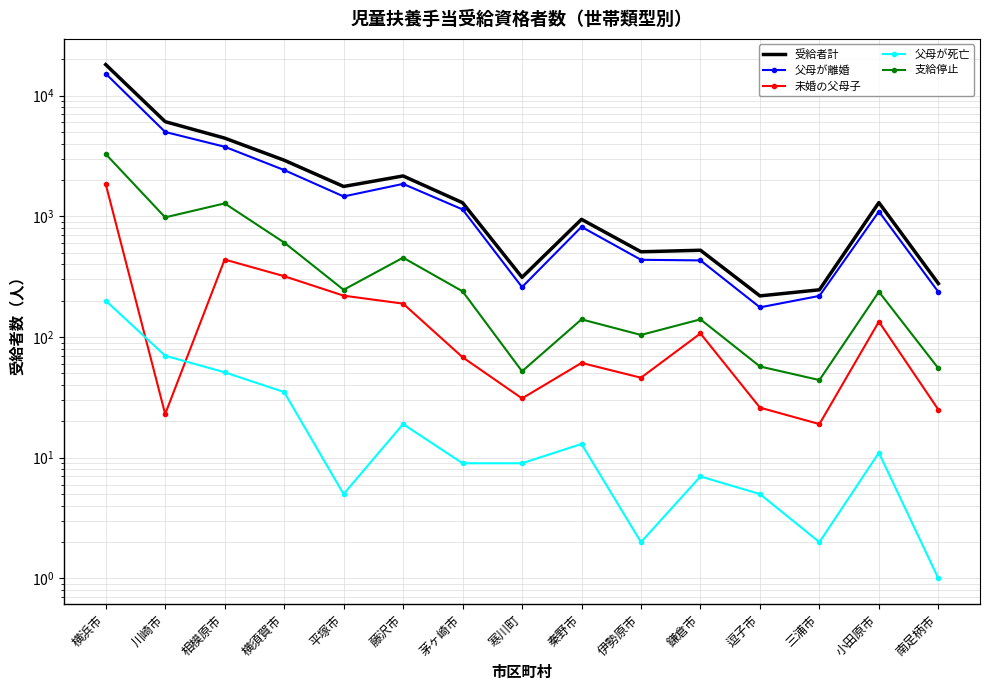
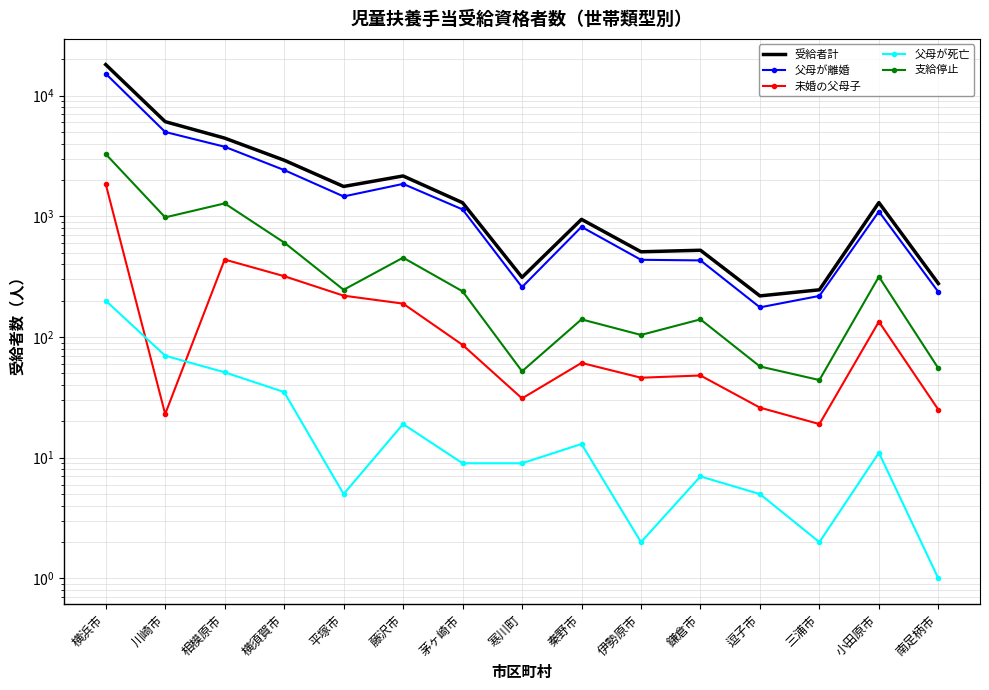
  {
    "受給者計": {
      "横浜市": 18000,
      "川崎市": 6000,
      "相模原市": 4400,
      "横須賀市": 2900,
      "平塚市": 1800,
      "藤沢市": 2200,
      "茅ヶ崎市": 1300,
      "寒川町": 310,
      "秦野市": 900,
      "伊勢原市": 510,
      "鎌倉市": 520,
      "逗子市": 220,
      "三浦市": 250,
      "小田原市": 1300,
      "南足柄市": 280
    },
    "父母が離婚": {
      "横浜市": 15000,
      "川崎市": 5000,
      "相模原市": 3800,
      "横須賀市": 2400,
      "平塚市": 1500,
      "藤沢市": 1900,
      "茅ヶ崎市": 1100,
      "寒川町": 260,
      "秦野市": 800,
      "伊勢原市": 440,
      "鎌倉市": 430,
      "逗子市": 180,
      "三浦市": 220,
      "小田原市": 1100,
      "南足柄市": 240
    },
    "未婚の父母子": {
      "横浜市": 1900,
      "川崎市": 23,
      "相模原市": 440,
      "横須賀市": 320,
      "平塚市": 220,
      "藤沢市": 190,
-     "茅ヶ崎市": 70,
+     "茅ヶ崎市": 90,
      "寒川町": 31,
      "秦野市": 60,
      "伊勢原市": 46,
-     "鎌倉市": 110,
+     "鎌倉市": 48,
      "逗子市": 26,
      "三浦市": 19,
      "小田原市": 130,
      "南足柄市": 25
    },
    "父母が死亡": {
      "横浜市": 200,
      "川崎市": 70,
      "相模原市": 51,
      "横須賀市": 35,
      "平塚市": 5,
      "藤沢市": 19,
      "茅ヶ崎市": 9,
      "寒川町": 9,
      "秦野市": 13,
      "伊勢原市": 2,
      "鎌倉市": 7,
      "逗子市": 5,
      "三浦市": 2,
      "小田原市": 11,
      "南足柄市": 1
    },
    "支給停止": {
      "横浜市": 3300,
      "川崎市": 1000,
      "相模原市": 1300,
      "横須賀市": 600,
      "平塚市": 250,
      "藤沢市": 450,
      "茅ヶ崎市": 240,
      "寒川町": 52,
      "秦野市": 140,
      "伊勢原市": 100,
      "鎌倉市": 140,
      "逗子市": 60,
      "三浦市": 44,
-     "小田原市": 240,
+     "小田原市": 320,
      "南足柄市": 60
    }
  }
